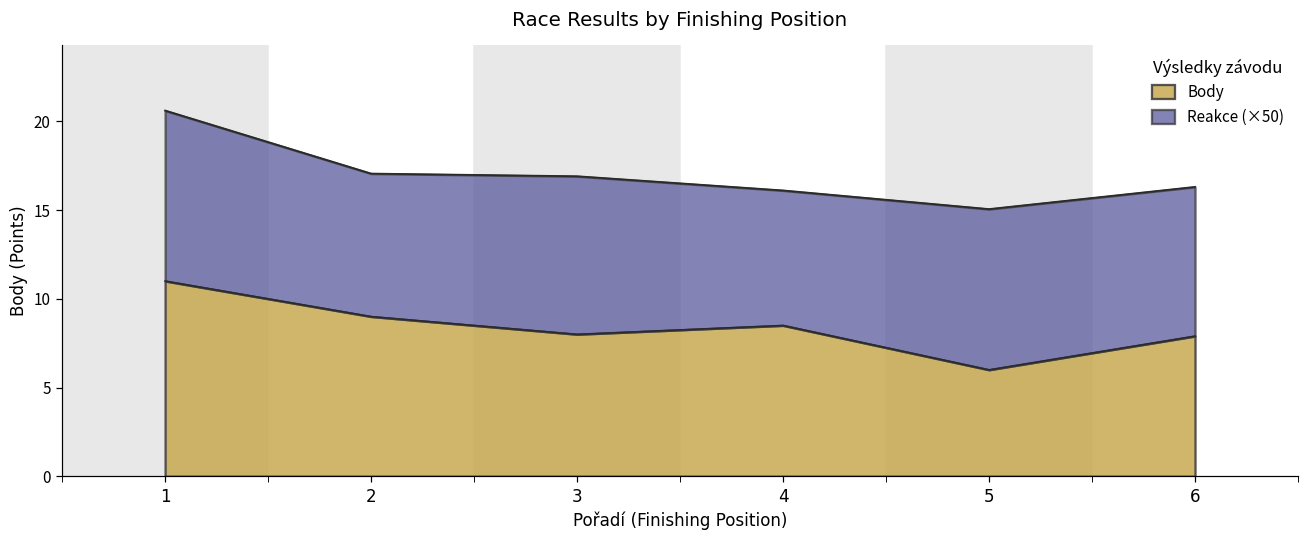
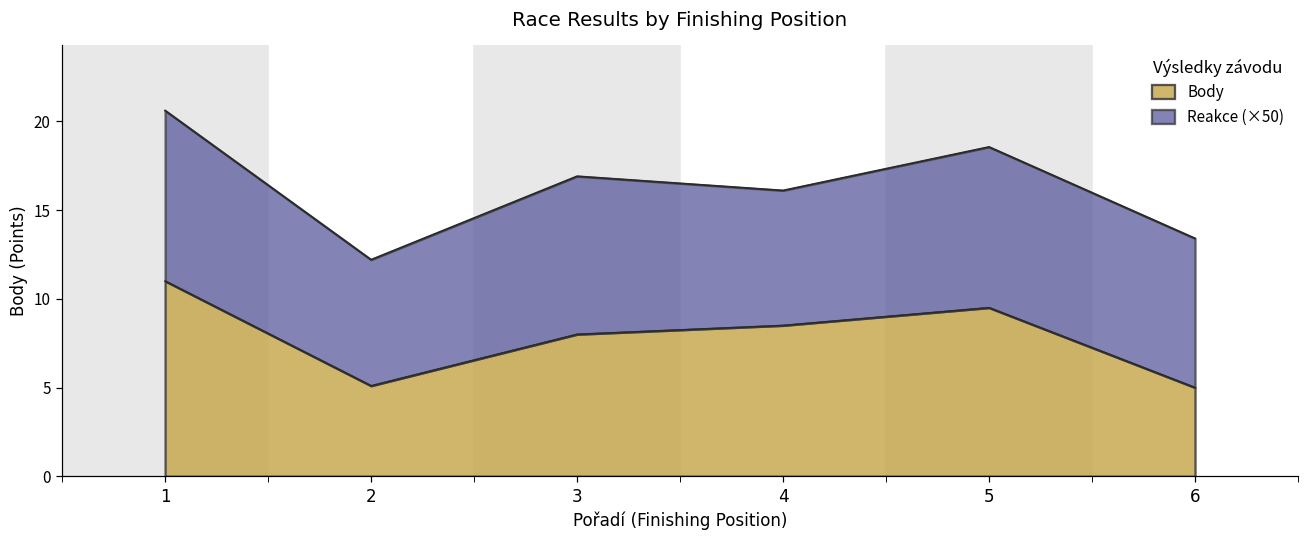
  {
    "Body": {
      "1": 11.0,
-     "2": 9.0,
+     "2": 5.1,
      "3": 8.0,
      "4": 8.5,
-     "5": 6.0,
-     "6": 7.9
+     "5": 9.5,
+     "6": 5.0
    },
    "Reakce (×50)": {
      "1": 9.6,
-     "2": 8.1,
+     "2": 7.1,
      "3": 8.9,
      "4": 7.6,
      "5": 9.0,
      "6": 8.4
    }
  }
